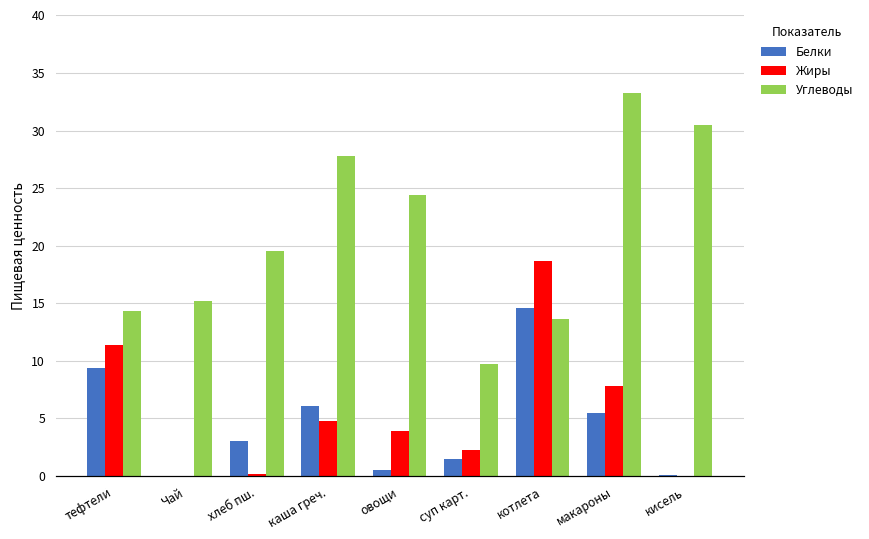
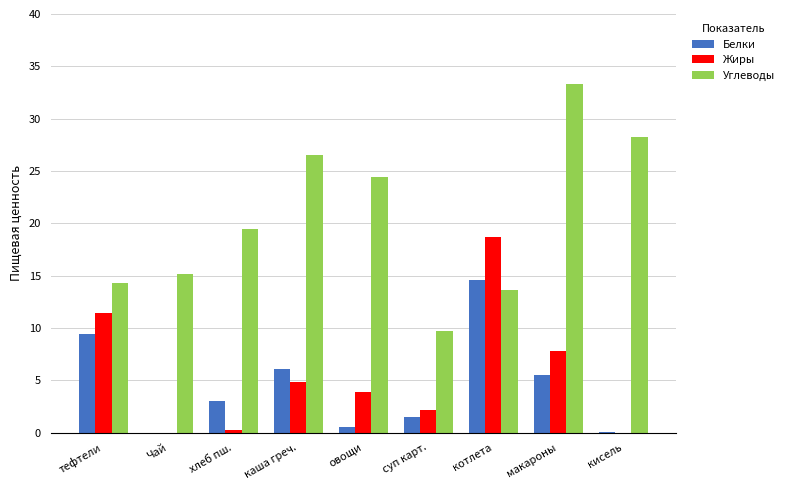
  {
    "Белки": {
      "тефтели": 9.4,
      "Чай": 0.0,
      "хлеб пш.": 3.0,
      "каша греч.": 6.1,
      "овощи": 0.5,
      "суп карт.": 1.5,
      "котлета": 14.6,
      "макароны": 5.5
    },
    "Жиры": {
      "тефтели": 11.4,
      "Чай": 0.0,
      "каша греч.": 4.8,
      "овощи": 3.9,
      "суп карт.": 2.2,
      "котлета": 18.7,
      "макароны": 7.8,
      "кисель": 0.0
    },
    "Углеводы": {
      "тефтели": 14.3,
      "Чай": 15.2,
      "хлеб пш.": 19.5,
-     "каша греч.": 27.8,
+     "каша греч.": 26.5,
      "овощи": 24.4,
      "суп карт.": 9.7,
      "котлета": 13.6,
      "макароны": 33.3,
-     "кисель": 30.5
+     "кисель": 28.2
    }
  }
